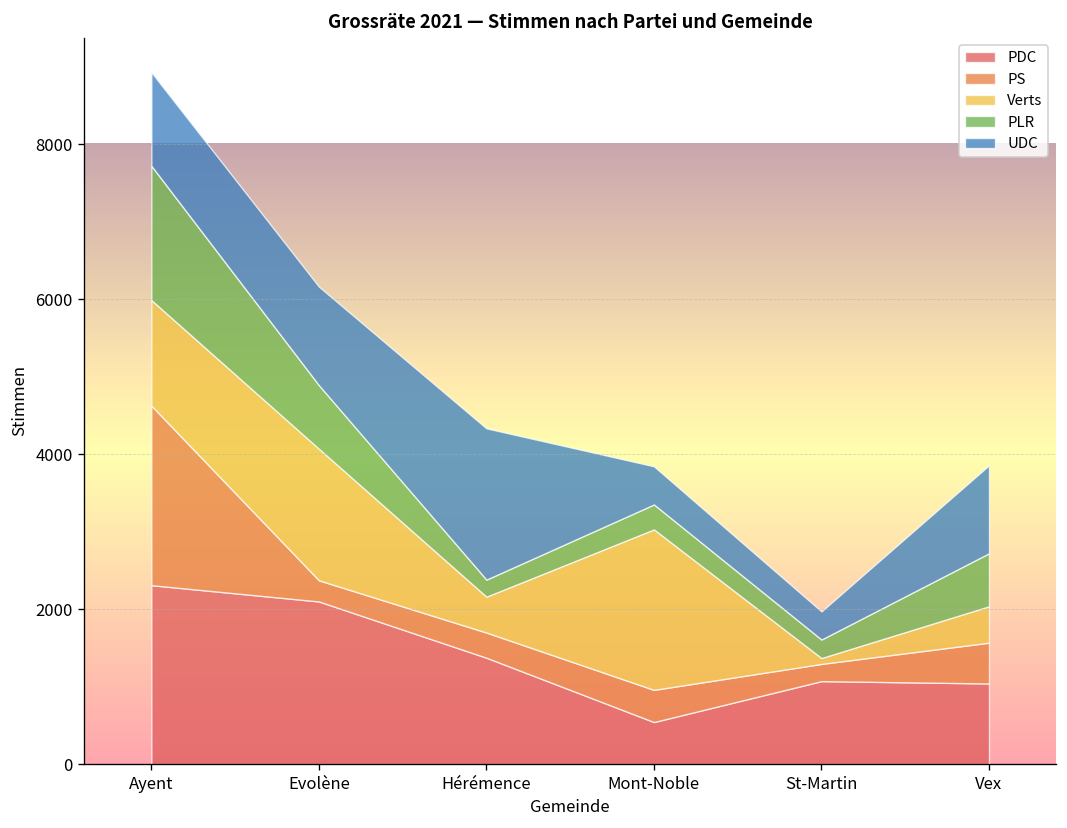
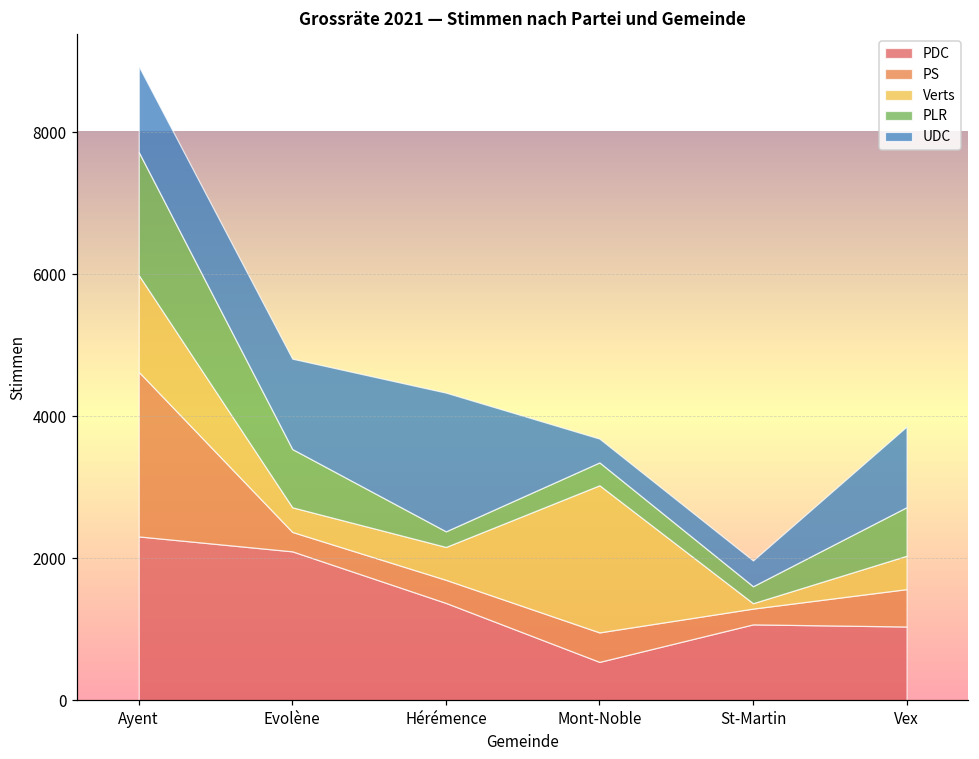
  {
    "Verts": {
      "Ayent": 1400,
-     "Evolène": 1700,
+     "Evolène": 300,
      "Hérémence": 500,
      "Mont-Noble": 2100,
      "St-Martin": 100,
      "Vex": 500
    },
    "PLR": {
      "Ayent": 1700,
      "Evolène": 800,
      "Hérémence": 200,
      "Mont-Noble": 300,
      "St-Martin": 200,
      "Vex": 700
    },
    "UDC": {
      "Ayent": 1200,
      "Evolène": 1300,
      "Hérémence": 2000,
-     "Mont-Noble": 500,
+     "Mont-Noble": 300,
      "St-Martin": 400,
      "Vex": 1100
    }
  }
